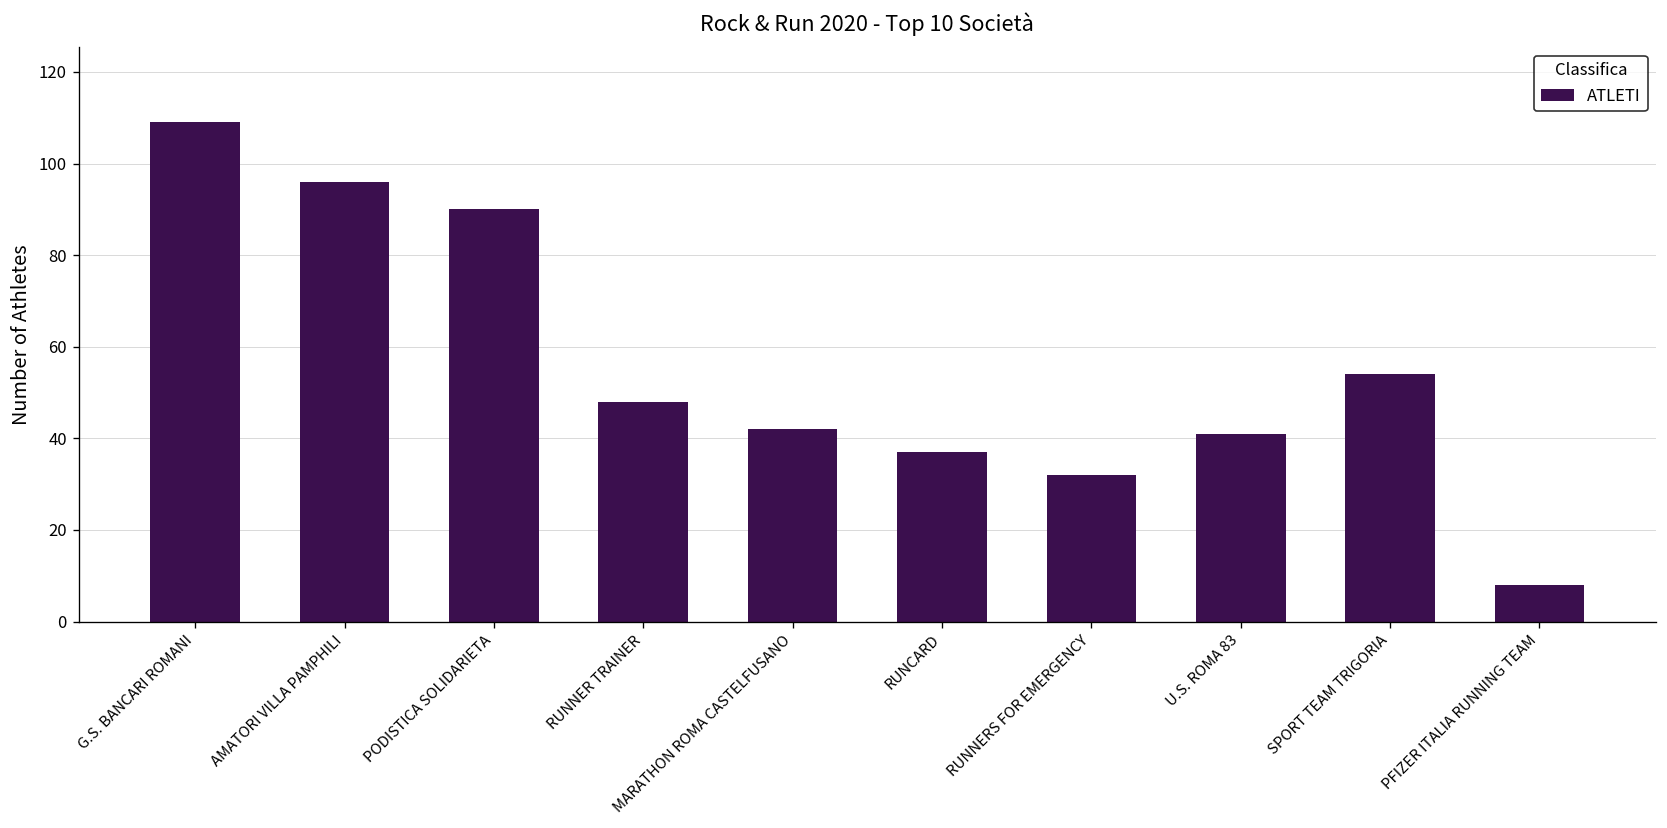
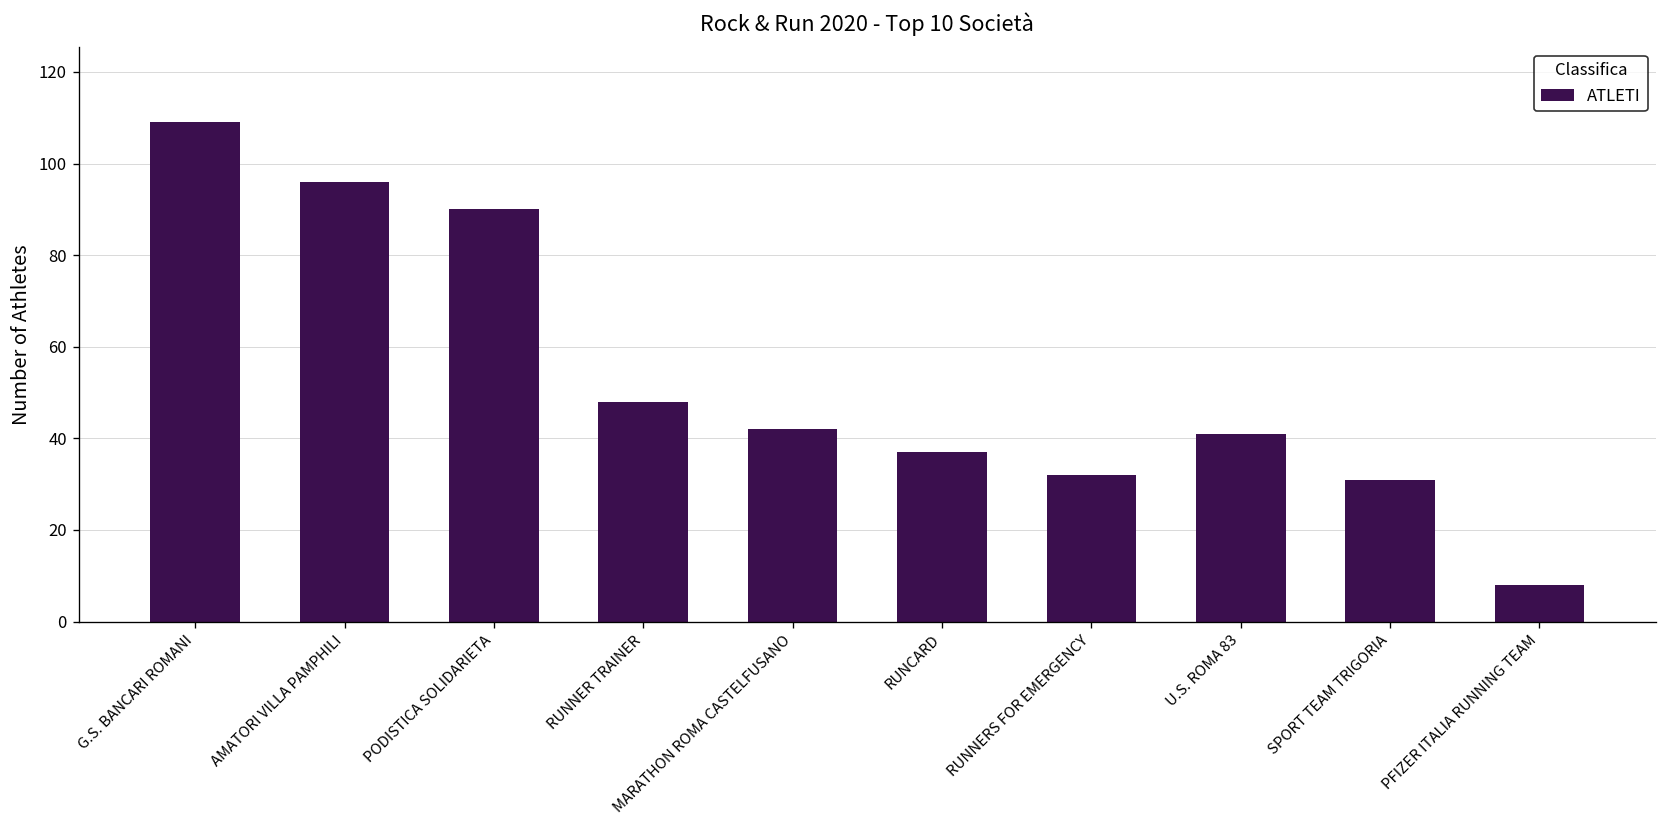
  {
    "G.S. BANCARI ROMANI": 109,
    "AMATORI VILLA PAMPHILI": 96,
    "PODISTICA SOLIDARIETA": 90,
    "RUNNER TRAINER": 48,
    "MARATHON ROMA CASTELFUSANO": 42,
    "RUNCARD": 37,
    "RUNNERS FOR EMERGENCY": 32,
    "U.S. ROMA 83": 41,
-   "SPORT TEAM TRIGORIA": 54,
+   "SPORT TEAM TRIGORIA": 31,
    "PFIZER ITALIA RUNNING TEAM": 8
  }
